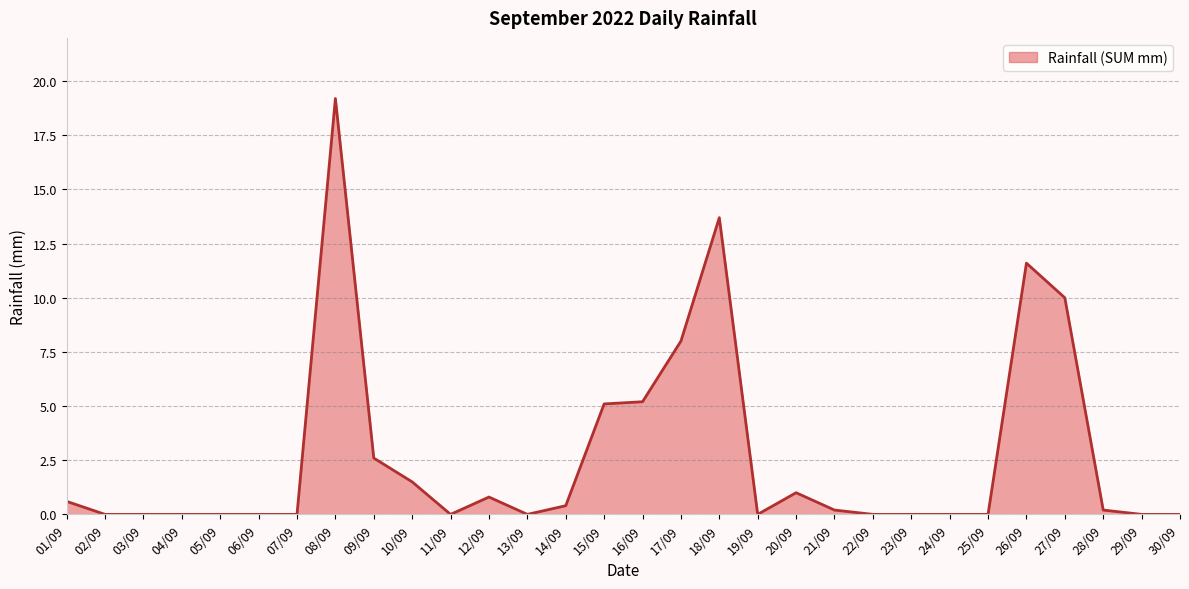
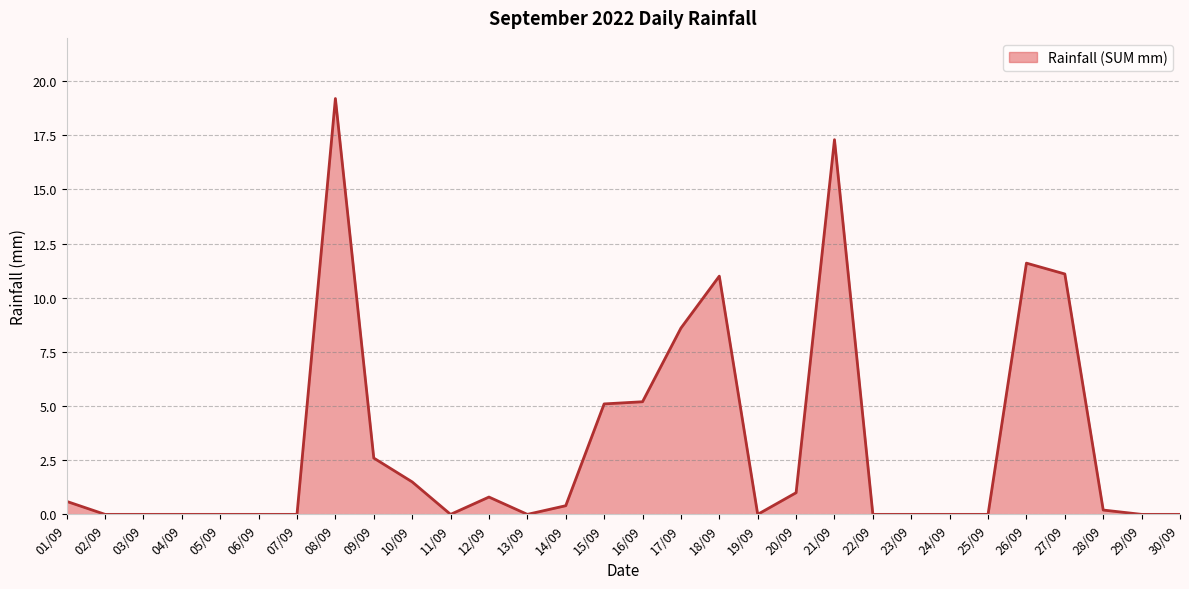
  {
    "01/09": 0.6,
    "02/09": 0.0,
    "03/09": 0.0,
    "04/09": 0.0,
    "05/09": 0.0,
    "06/09": 0.0,
    "07/09": 0.0,
    "08/09": 19.2,
    "09/09": 2.6,
    "10/09": 1.5,
    "11/09": 0.0,
    "12/09": 0.8,
    "13/09": 0.0,
    "14/09": 0.4,
    "15/09": 5.1,
    "16/09": 5.2,
-   "17/09": 8.0,
-   "18/09": 13.7,
+   "17/09": 8.6,
+   "18/09": 11.0,
    "19/09": 0.0,
    "20/09": 1.0,
-   "21/09": 0.2,
+   "21/09": 17.3,
    "22/09": 0.0,
    "23/09": 0.0,
    "24/09": 0.0,
    "25/09": 0.0,
    "26/09": 11.6,
-   "27/09": 10.0,
+   "27/09": 11.1,
    "28/09": 0.2,
    "29/09": 0.0,
    "30/09": 0.0
  }
